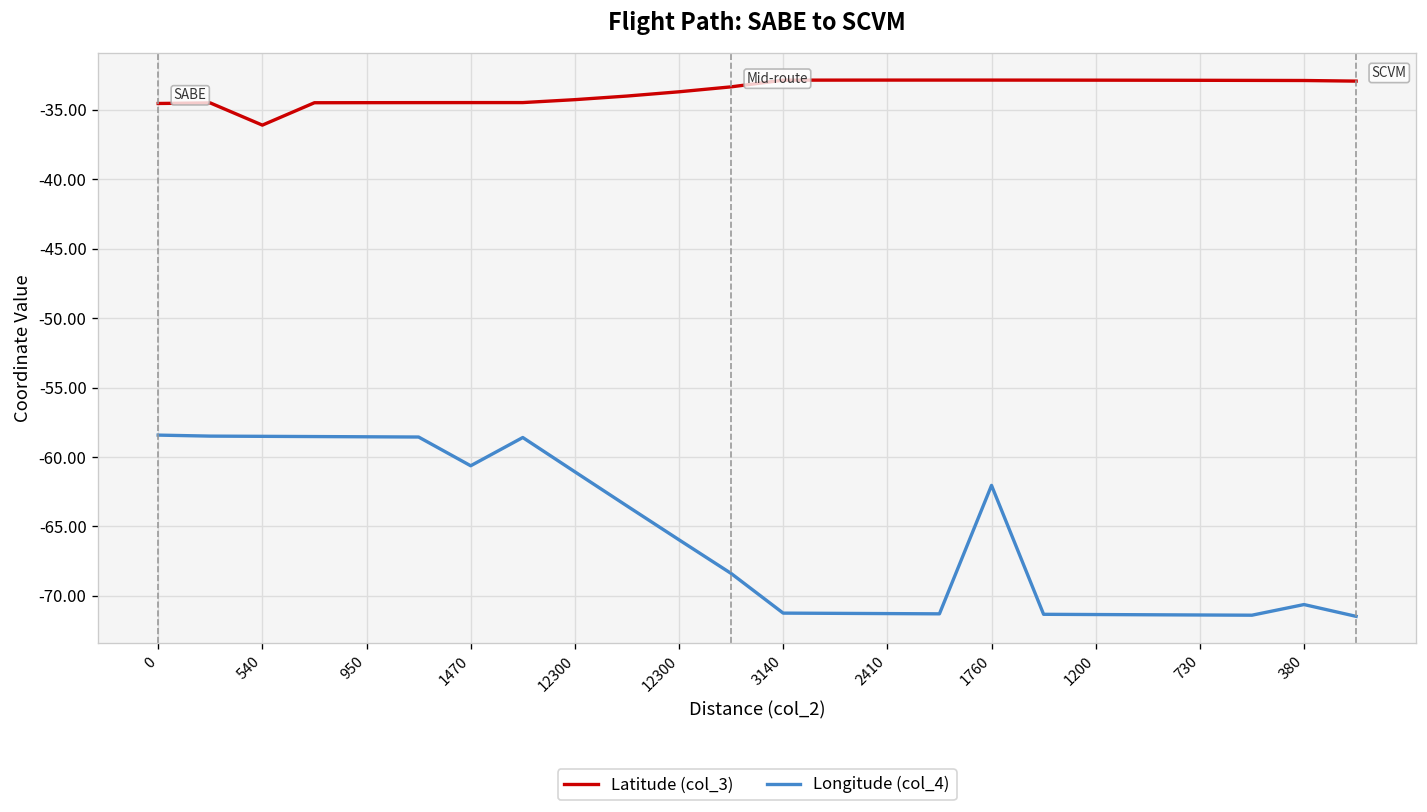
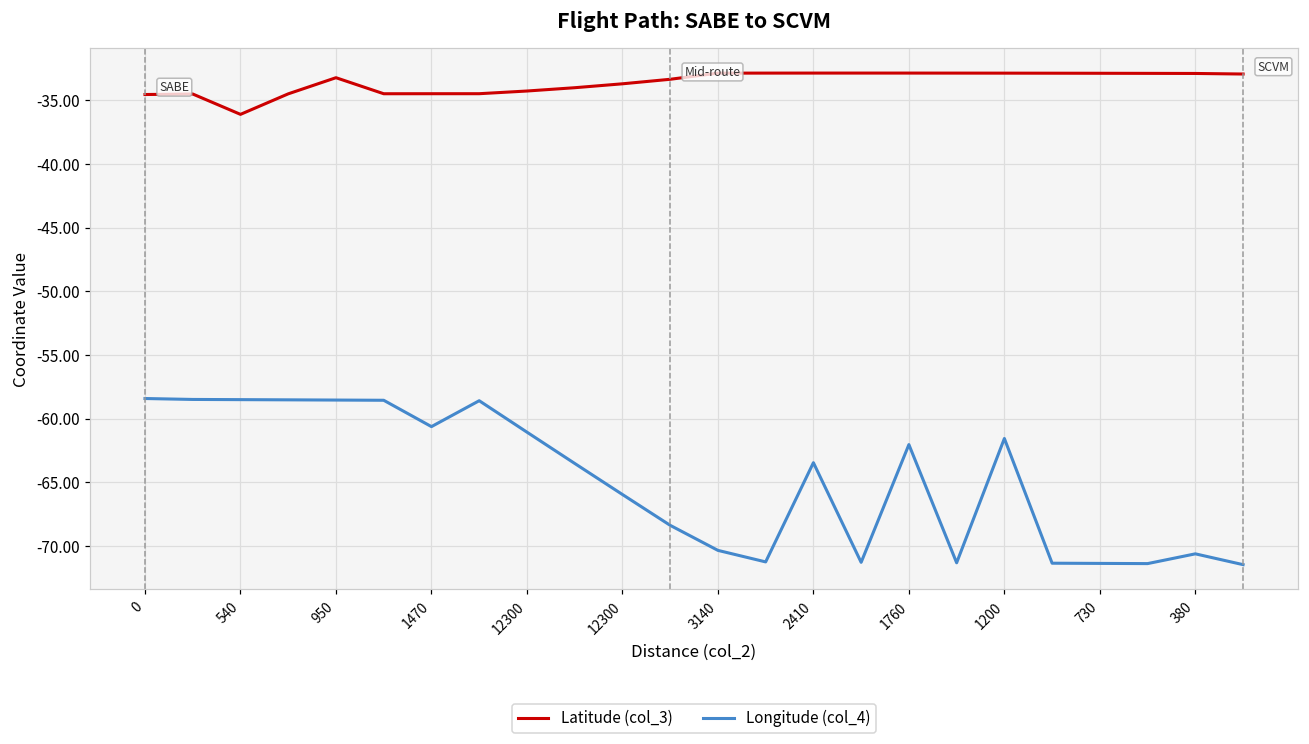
  {
    "Latitude (col_3)": {
      "0": -34.6,
      "540": -36.1,
-     "950": -34.5,
+     "950": -33.2,
      "1470": -34.5,
      "2410": -32.9,
      "1760": -32.9,
      "1200": -32.9,
      "730": -32.9,
      "380": -32.9
    },
    "Longitude (col_4)": {
      "0": -58.4,
      "540": -58.5,
      "950": -58.5,
      "1470": -60.6,
-     "3140": -71.2,
-     "2410": -71.3,
+     "3140": -70.3,
+     "2410": -63.5,
      "1760": -62.0,
-     "1200": -71.3,
+     "1200": -61.6,
      "730": -71.4,
      "380": -70.6
    }
  }
